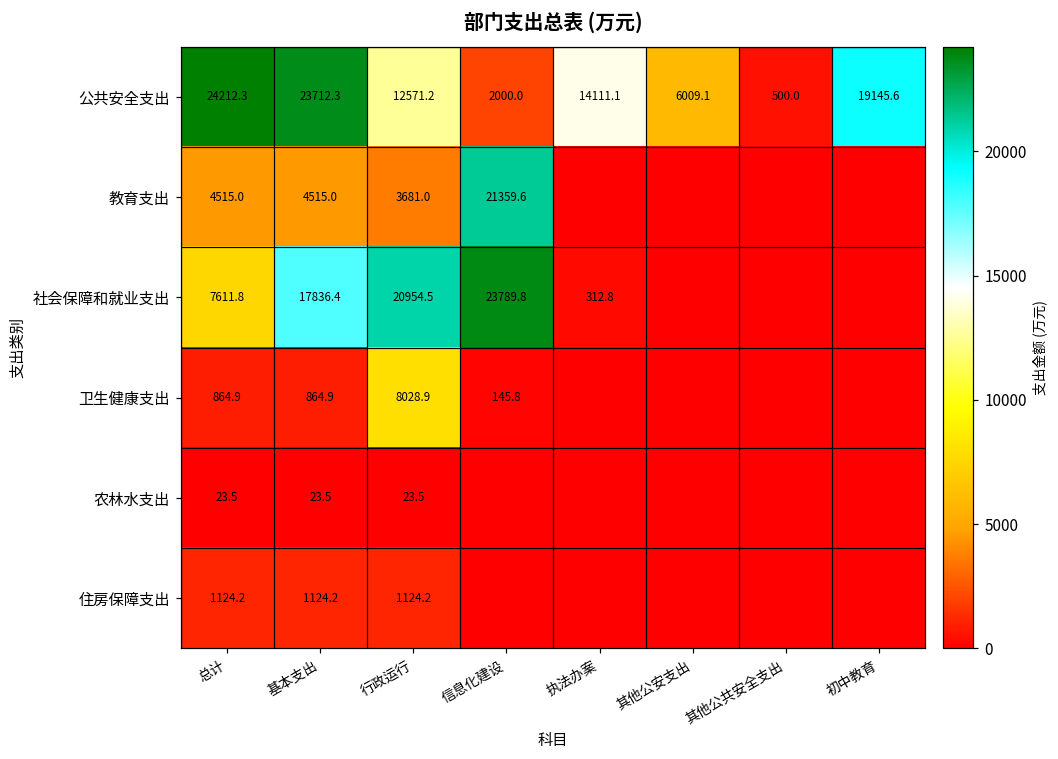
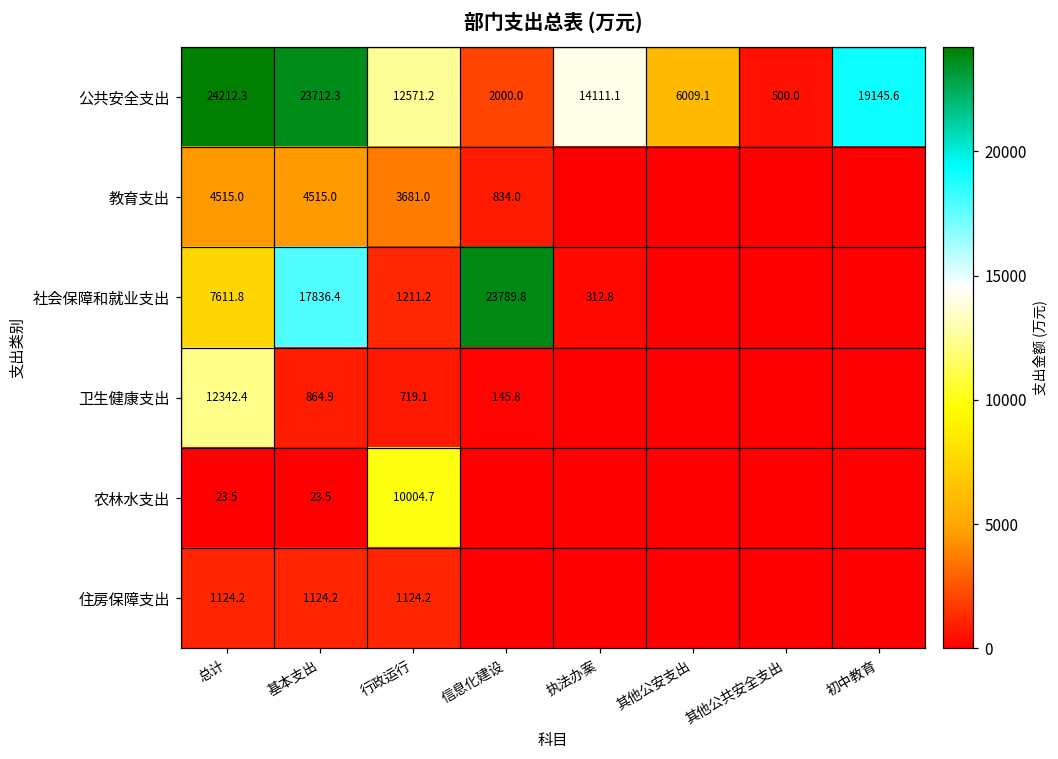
  {
    "公共安全支出": {
      "总计": 24212.3,
      "基本支出": 23712.3,
      "行政运行": 12571.2,
      "信息化建设": 2000.0,
      "执法办案": 14111.1,
      "其他公安支出": 6009.1,
      "其他公共安全支出": 500.0,
      "初中教育": 19145.6
    },
    "教育支出": {
      "总计": 4515.0,
      "基本支出": 4515.0,
      "行政运行": 3681.0,
-     "信息化建设": 21359.6
+     "信息化建设": 834.0
    },
    "社会保障和就业支出": {
      "总计": 7611.8,
      "基本支出": 17836.4,
-     "行政运行": 20954.5,
+     "行政运行": 1211.2,
      "信息化建设": 23789.8,
      "执法办案": 312.8
    },
    "卫生健康支出": {
-     "总计": 864.9,
+     "总计": 12342.4,
      "基本支出": 864.9,
-     "行政运行": 8028.9,
+     "行政运行": 719.1,
      "信息化建设": 145.8
    },
    "农林水支出": {
      "总计": 23.5,
      "基本支出": 23.5,
-     "行政运行": 23.5
+     "行政运行": 10004.7
    },
    "住房保障支出": {
      "总计": 1124.2,
      "基本支出": 1124.2,
      "行政运行": 1124.2
    }
  }
